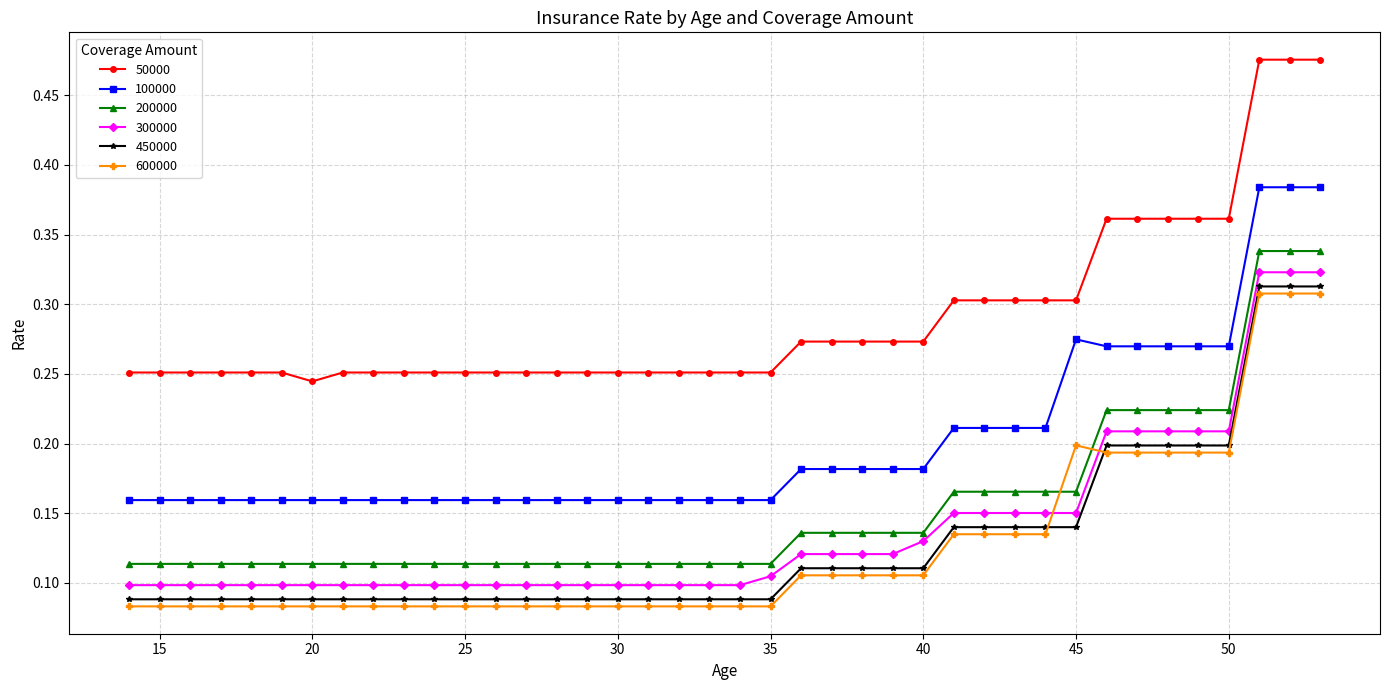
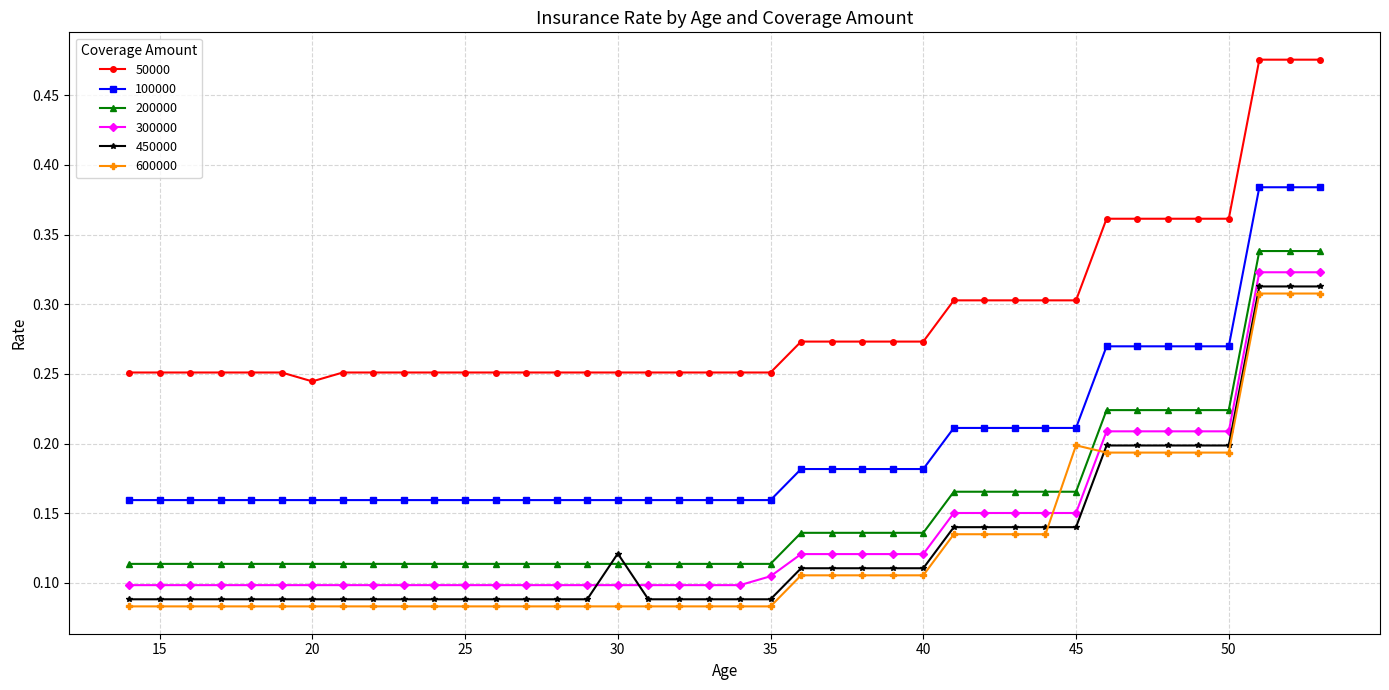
  {
    "50000": {
      "15": 0.251,
      "20": 0.245,
      "25": 0.251,
      "30": 0.251,
      "35": 0.251,
      "40": 0.273,
      "45": 0.303,
      "50": 0.361
    },
    "100000": {
      "15": 0.159,
      "20": 0.159,
      "25": 0.159,
      "30": 0.159,
      "35": 0.159,
      "40": 0.182,
-     "45": 0.275,
+     "45": 0.211,
      "50": 0.270
    },
    "200000": {
      "15": 0.114,
      "20": 0.114,
      "25": 0.114,
      "30": 0.114,
      "35": 0.114,
      "40": 0.136,
      "45": 0.165,
      "50": 0.224
    },
    "300000": {
      "15": 0.098,
      "20": 0.098,
      "25": 0.098,
      "30": 0.098,
      "35": 0.105,
-     "40": 0.130,
+     "40": 0.121,
      "45": 0.150,
      "50": 0.209
    },
    "450000": {
      "15": 0.088,
      "20": 0.088,
      "25": 0.088,
-     "30": 0.088,
+     "30": 0.121,
      "35": 0.088,
      "40": 0.110,
      "45": 0.140,
      "50": 0.199
    },
    "600000": {
      "15": 0.083,
      "20": 0.083,
      "25": 0.083,
      "30": 0.083,
      "35": 0.083,
      "40": 0.105,
      "45": 0.199,
      "50": 0.193
    }
  }
